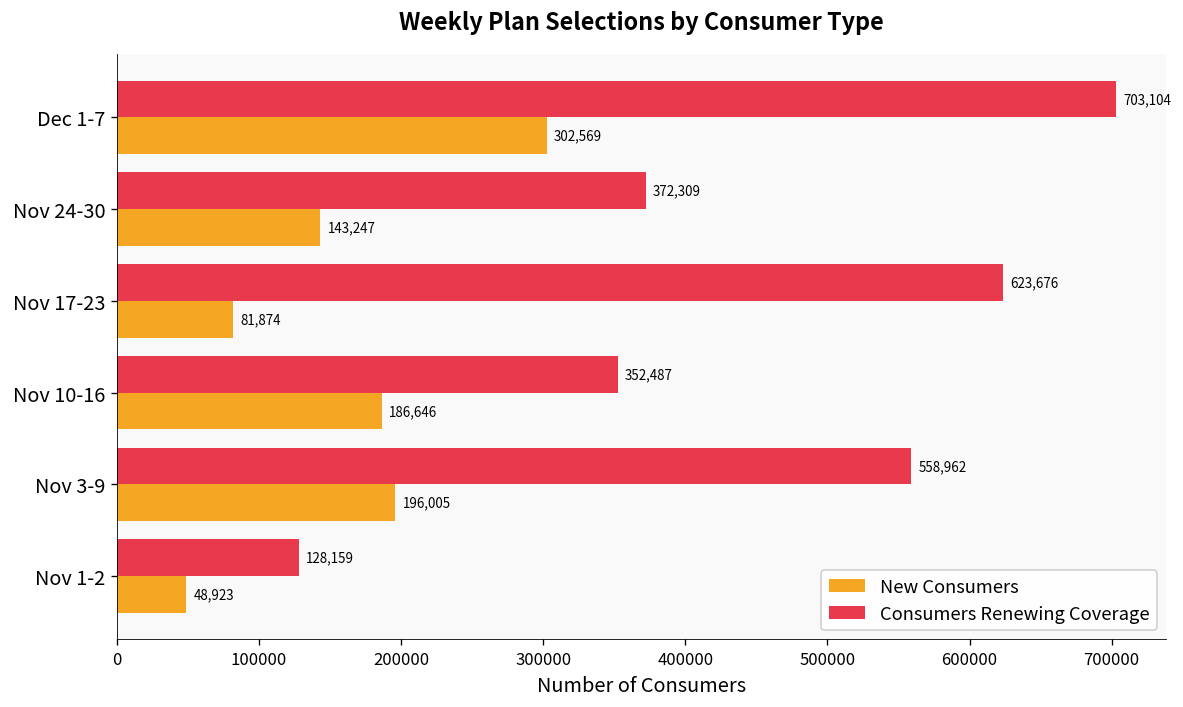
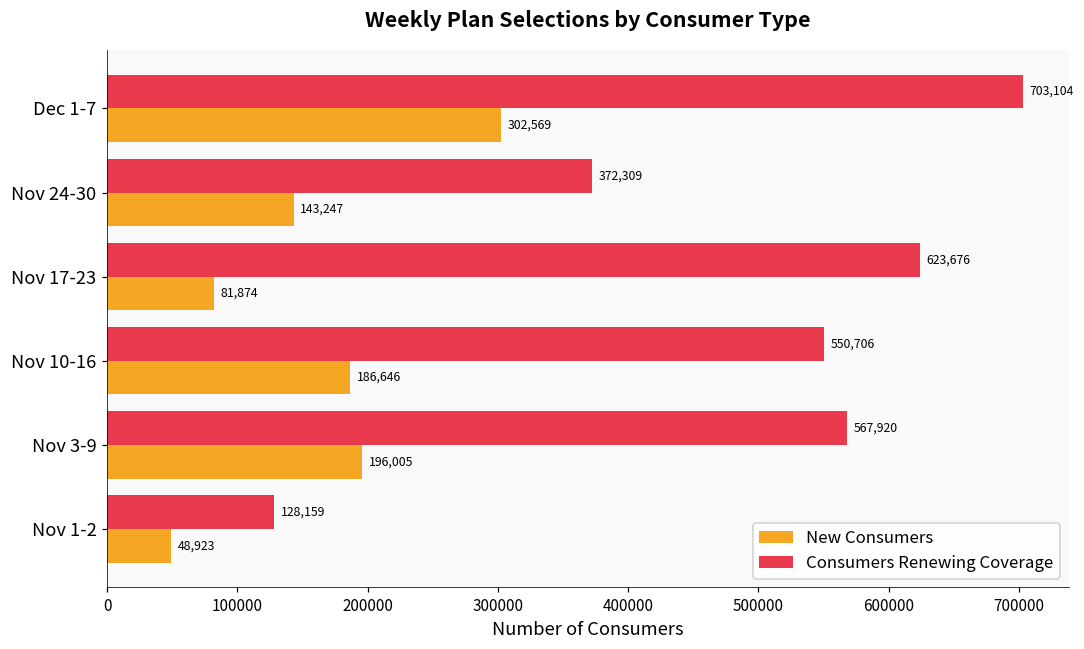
  {
    "New Consumers": {
      "Dec 1-7": "302,569",
      "Nov 24-30": "143,247",
      "Nov 17-23": "81,874",
      "Nov 10-16": "186,646",
      "Nov 3-9": "196,005",
      "Nov 1-2": "48,923"
    },
    "Consumers Renewing Coverage": {
      "Dec 1-7": "703,104",
      "Nov 24-30": "372,309",
      "Nov 17-23": "623,676",
-     "Nov 10-16": "352,487",
-     "Nov 3-9": "558,962",
+     "Nov 10-16": "550,706",
+     "Nov 3-9": "567,920",
      "Nov 1-2": "128,159"
    }
  }
